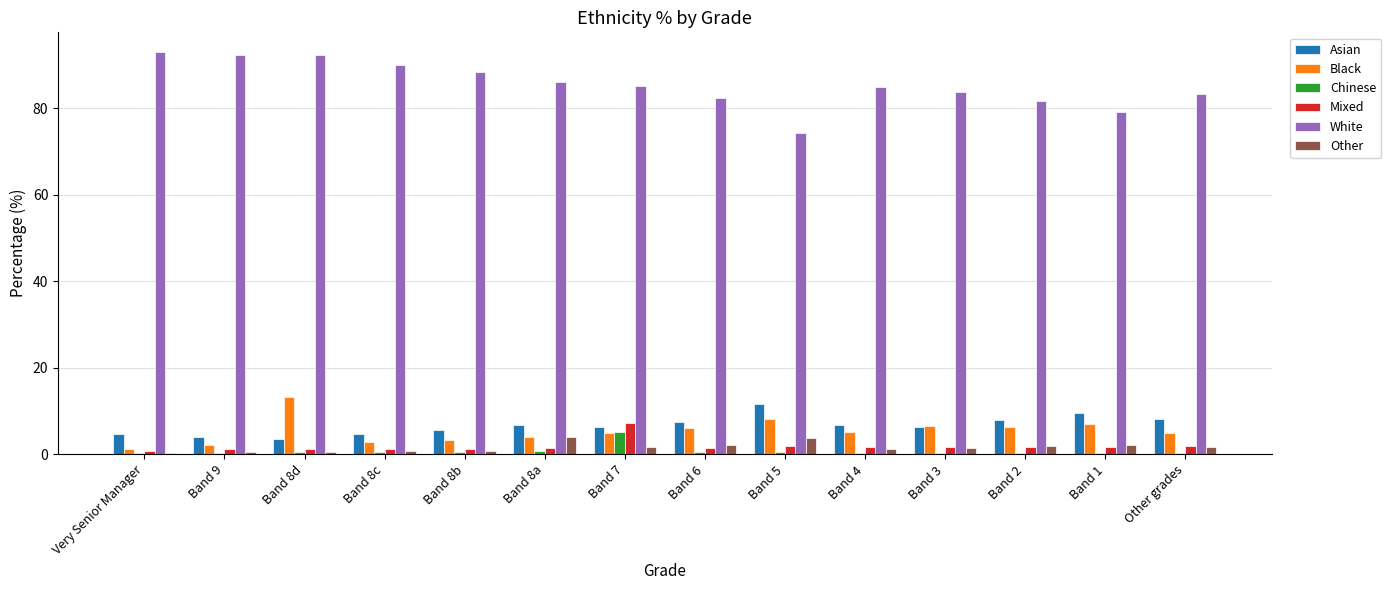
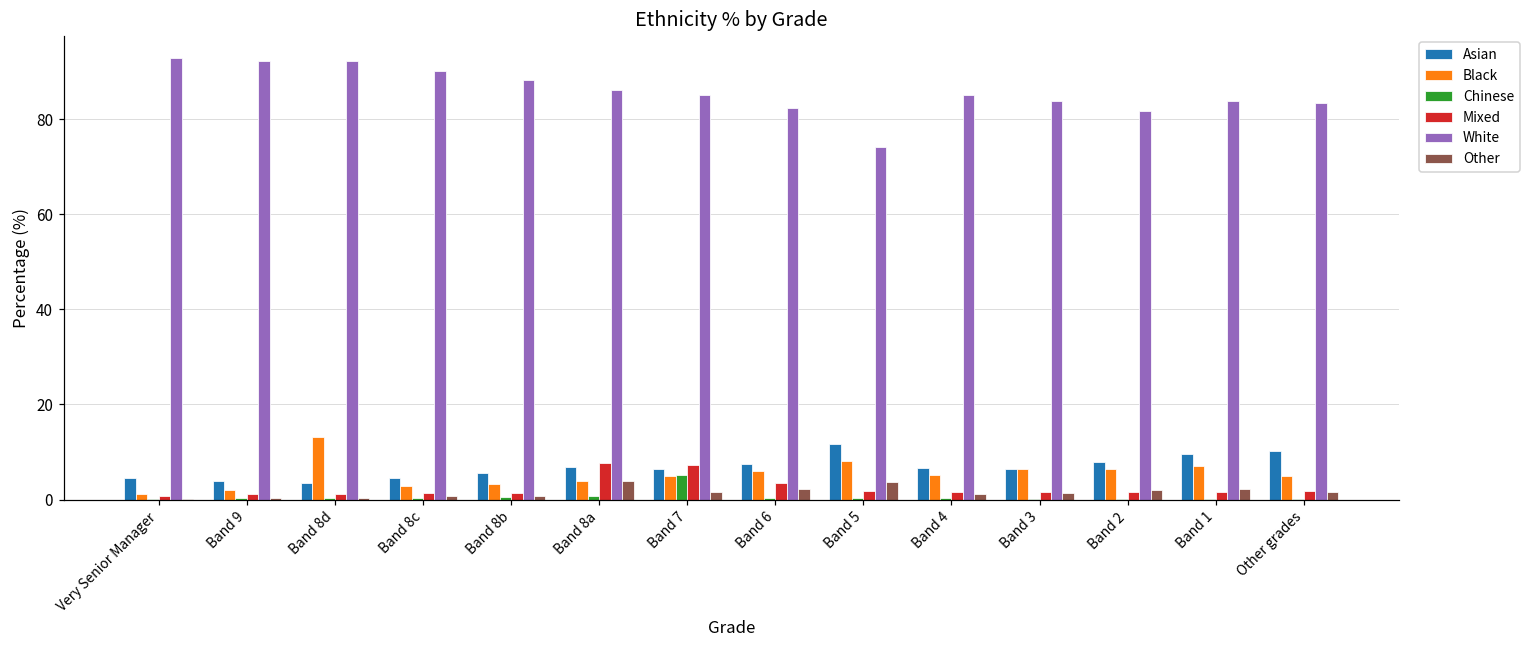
  {
    "Asian": {
      "Very Senior Manager": 5,
      "Band 9": 4,
      "Band 8d": 4,
      "Band 8c": 5,
      "Band 8b": 6,
      "Band 8a": 7,
      "Band 7": 6,
      "Band 6": 7,
      "Band 5": 12,
      "Band 4": 7,
      "Band 3": 6,
      "Band 2": 8,
      "Band 1": 10,
-     "Other grades": 8
+     "Other grades": 10
    },
    "Black": {
      "Very Senior Manager": 1,
      "Band 9": 2,
      "Band 8d": 13,
      "Band 8c": 3,
      "Band 8b": 3,
      "Band 8a": 4,
      "Band 7": 5,
      "Band 6": 6,
      "Band 5": 8,
      "Band 4": 5,
      "Band 3": 7,
      "Band 2": 6,
      "Band 1": 7,
      "Other grades": 5
    },
    "Chinese": {
      "Band 8b": 1,
      "Band 8a": 1,
      "Band 7": 5
    },
    "Mixed": {
      "Very Senior Manager": 1,
      "Band 9": 1,
      "Band 8d": 1,
      "Band 8c": 1,
      "Band 8b": 1,
-     "Band 8a": 2,
+     "Band 8a": 8,
      "Band 7": 7,
-     "Band 6": 2,
+     "Band 6": 4,
      "Band 5": 2,
      "Band 4": 2,
      "Band 3": 2,
      "Band 2": 2,
      "Band 1": 2,
      "Other grades": 2
    },
    "White": {
      "Very Senior Manager": 93,
      "Band 9": 92,
      "Band 8d": 92,
      "Band 8c": 90,
      "Band 8b": 88,
      "Band 8a": 86,
      "Band 7": 85,
      "Band 6": 82,
      "Band 5": 74,
      "Band 4": 85,
      "Band 3": 84,
      "Band 2": 82,
-     "Band 1": 79,
+     "Band 1": 84,
      "Other grades": 83
    },
    "Other": {
      "Band 8c": 1,
      "Band 8b": 1,
      "Band 8a": 4,
      "Band 7": 2,
      "Band 6": 2,
      "Band 5": 4,
      "Band 4": 1,
      "Band 3": 1,
      "Band 2": 2,
      "Band 1": 2,
      "Other grades": 2
    }
  }
